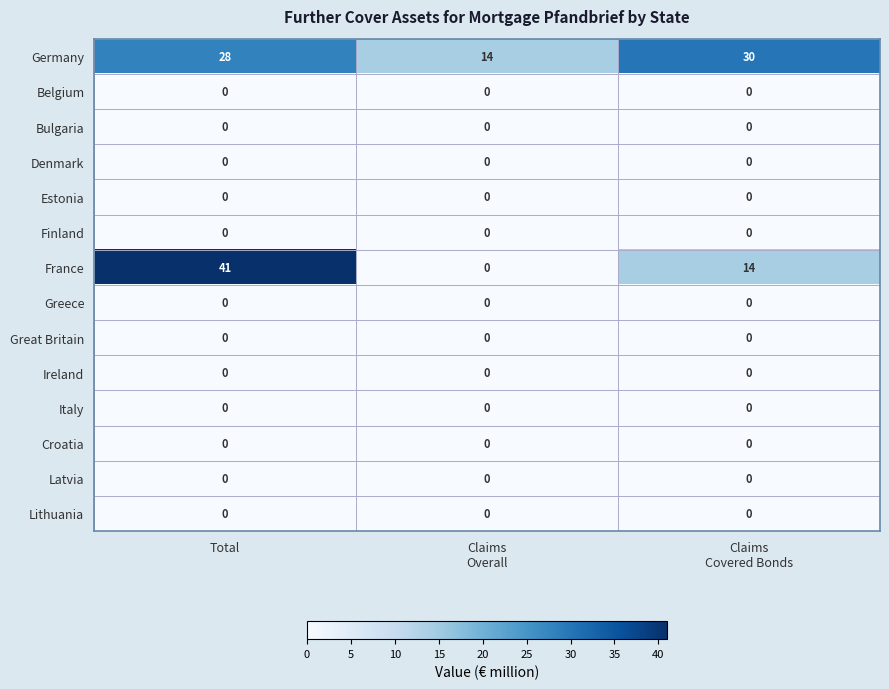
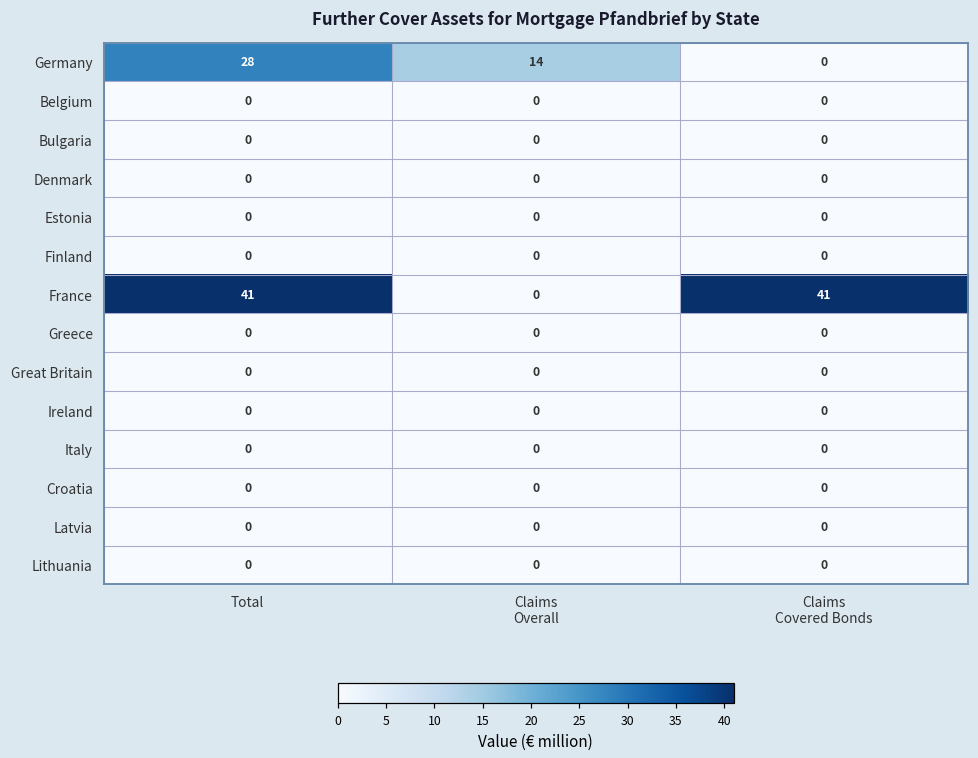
  {
    "Germany": {
      "Total": 28,
      "Claims Overall": 14,
-     "Claims Covered Bonds": 30
+     "Claims Covered Bonds": 0
    },
    "Belgium": {
      "Total": 0,
      "Claims Overall": 0,
      "Claims Covered Bonds": 0
    },
    "Bulgaria": {
      "Total": 0,
      "Claims Overall": 0,
      "Claims Covered Bonds": 0
    },
    "Denmark": {
      "Total": 0,
      "Claims Overall": 0,
      "Claims Covered Bonds": 0
    },
    "Estonia": {
      "Total": 0,
      "Claims Overall": 0,
      "Claims Covered Bonds": 0
    },
    "Finland": {
      "Total": 0,
      "Claims Overall": 0,
      "Claims Covered Bonds": 0
    },
    "France": {
      "Total": 41,
      "Claims Overall": 0,
-     "Claims Covered Bonds": 14
+     "Claims Covered Bonds": 41
    },
    "Greece": {
      "Total": 0,
      "Claims Overall": 0,
      "Claims Covered Bonds": 0
    },
    "Great Britain": {
      "Total": 0,
      "Claims Overall": 0,
      "Claims Covered Bonds": 0
    },
    "Ireland": {
      "Total": 0,
      "Claims Overall": 0,
      "Claims Covered Bonds": 0
    },
    "Italy": {
      "Total": 0,
      "Claims Overall": 0,
      "Claims Covered Bonds": 0
    },
    "Croatia": {
      "Total": 0,
      "Claims Overall": 0,
      "Claims Covered Bonds": 0
    },
    "Latvia": {
      "Total": 0,
      "Claims Overall": 0,
      "Claims Covered Bonds": 0
    },
    "Lithuania": {
      "Total": 0,
      "Claims Overall": 0,
      "Claims Covered Bonds": 0
    }
  }
